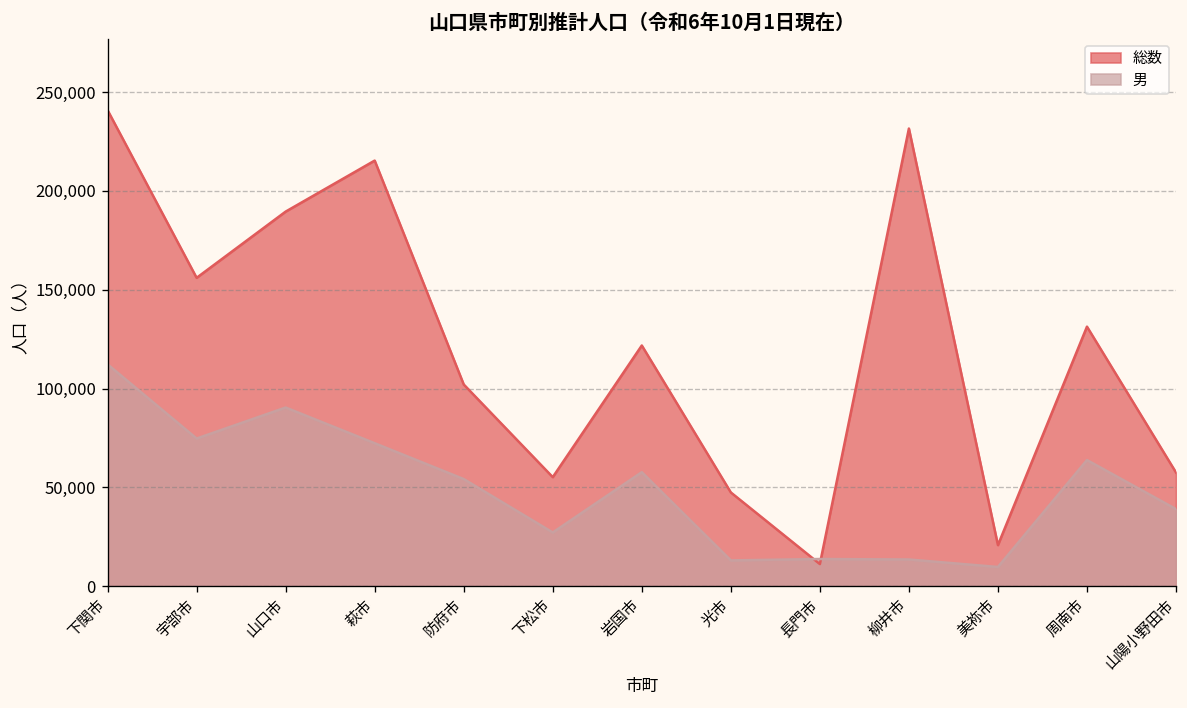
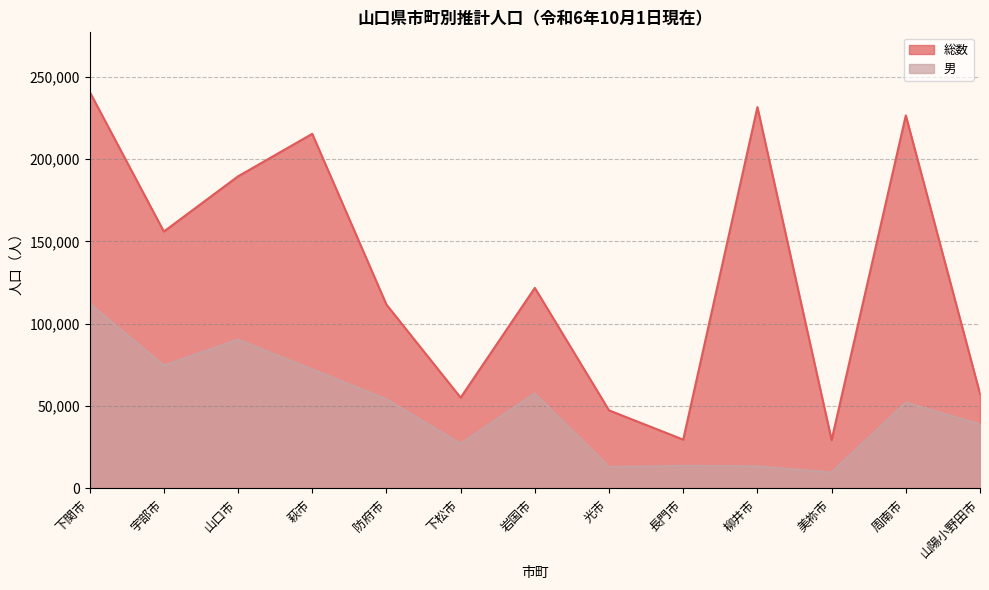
  {
    "総数": {
      "下関市": "241,000",
      "宇部市": "156,000",
      "山口市": "190,000",
      "萩市": "215,000",
-     "防府市": "102,000",
+     "防府市": "112,000",
      "下松市": "55,000",
      "岩国市": "122,000",
      "光市": "47,000",
-     "長門市": "11,000",
+     "長門市": "30,000",
      "柳井市": "232,000",
-     "美祢市": "21,000",
-     "周南市": "131,000",
+     "美祢市": "29,000",
+     "周南市": "227,000",
      "山陽小野田市": "58,000"
    },
    "男": {
      "下関市": "112,000",
      "宇部市": "75,000",
      "山口市": "90,000",
      "萩市": "72,000",
      "防府市": "54,000",
      "下松市": "27,000",
      "岩国市": "58,000",
      "光市": "13,000",
      "長門市": "14,000",
      "柳井市": "14,000",
      "美祢市": "10,000",
-     "周南市": "64,000",
+     "周南市": "52,000",
      "山陽小野田市": "39,000"
    }
  }
